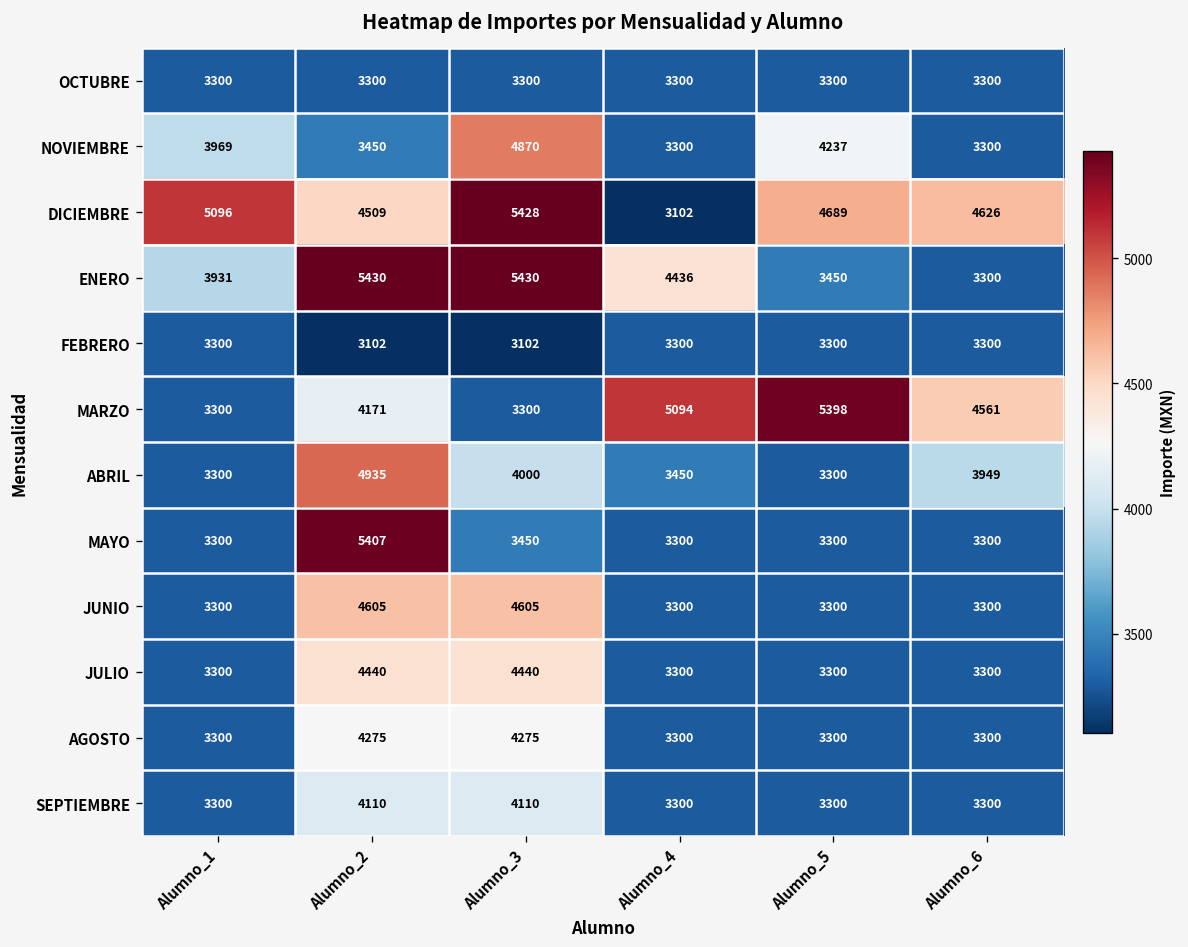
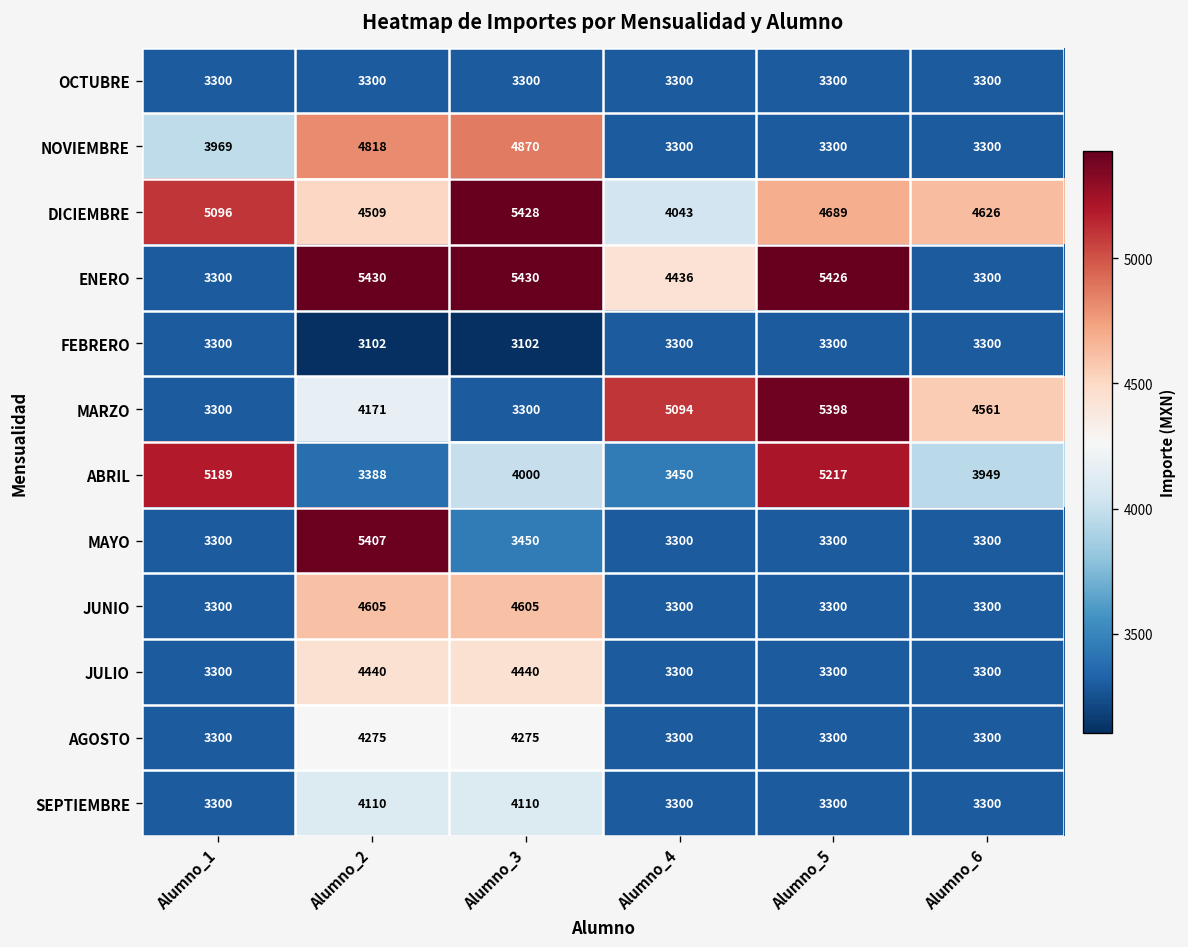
  {
    "OCTUBRE": {
      "Alumno_1": 3300,
      "Alumno_2": 3300,
      "Alumno_3": 3300,
      "Alumno_4": 3300,
      "Alumno_5": 3300,
      "Alumno_6": 3300
    },
    "NOVIEMBRE": {
      "Alumno_1": 3969,
-     "Alumno_2": 3450,
+     "Alumno_2": 4818,
      "Alumno_3": 4870,
      "Alumno_4": 3300,
-     "Alumno_5": 4237,
+     "Alumno_5": 3300,
      "Alumno_6": 3300
    },
    "DICIEMBRE": {
      "Alumno_1": 5096,
      "Alumno_2": 4509,
      "Alumno_3": 5428,
-     "Alumno_4": 3102,
+     "Alumno_4": 4043,
      "Alumno_5": 4689,
      "Alumno_6": 4626
    },
    "ENERO": {
-     "Alumno_1": 3931,
+     "Alumno_1": 3300,
      "Alumno_2": 5430,
      "Alumno_3": 5430,
      "Alumno_4": 4436,
-     "Alumno_5": 3450,
+     "Alumno_5": 5426,
      "Alumno_6": 3300
    },
    "FEBRERO": {
      "Alumno_1": 3300,
      "Alumno_2": 3102,
      "Alumno_3": 3102,
      "Alumno_4": 3300,
      "Alumno_5": 3300,
      "Alumno_6": 3300
    },
    "MARZO": {
      "Alumno_1": 3300,
      "Alumno_2": 4171,
      "Alumno_3": 3300,
      "Alumno_4": 5094,
      "Alumno_5": 5398,
      "Alumno_6": 4561
    },
    "ABRIL": {
-     "Alumno_1": 3300,
-     "Alumno_2": 4935,
+     "Alumno_1": 5189,
+     "Alumno_2": 3388,
      "Alumno_3": 4000,
      "Alumno_4": 3450,
-     "Alumno_5": 3300,
+     "Alumno_5": 5217,
      "Alumno_6": 3949
    },
    "MAYO": {
      "Alumno_1": 3300,
      "Alumno_2": 5407,
      "Alumno_3": 3450,
      "Alumno_4": 3300,
      "Alumno_5": 3300,
      "Alumno_6": 3300
    },
    "JUNIO": {
      "Alumno_1": 3300,
      "Alumno_2": 4605,
      "Alumno_3": 4605,
      "Alumno_4": 3300,
      "Alumno_5": 3300,
      "Alumno_6": 3300
    },
    "JULIO": {
      "Alumno_1": 3300,
      "Alumno_2": 4440,
      "Alumno_3": 4440,
      "Alumno_4": 3300,
      "Alumno_5": 3300,
      "Alumno_6": 3300
    },
    "AGOSTO": {
      "Alumno_1": 3300,
      "Alumno_2": 4275,
      "Alumno_3": 4275,
      "Alumno_4": 3300,
      "Alumno_5": 3300,
      "Alumno_6": 3300
    },
    "SEPTIEMBRE": {
      "Alumno_1": 3300,
      "Alumno_2": 4110,
      "Alumno_3": 4110,
      "Alumno_4": 3300,
      "Alumno_5": 3300,
      "Alumno_6": 3300
    }
  }
